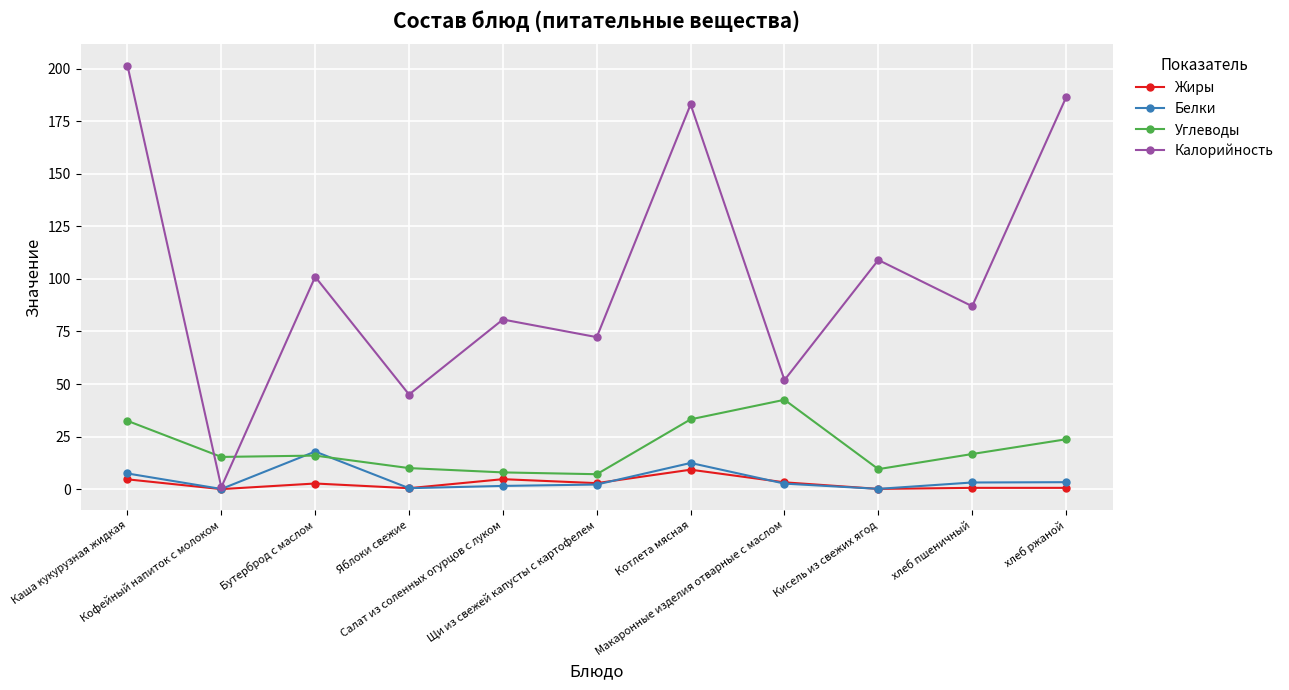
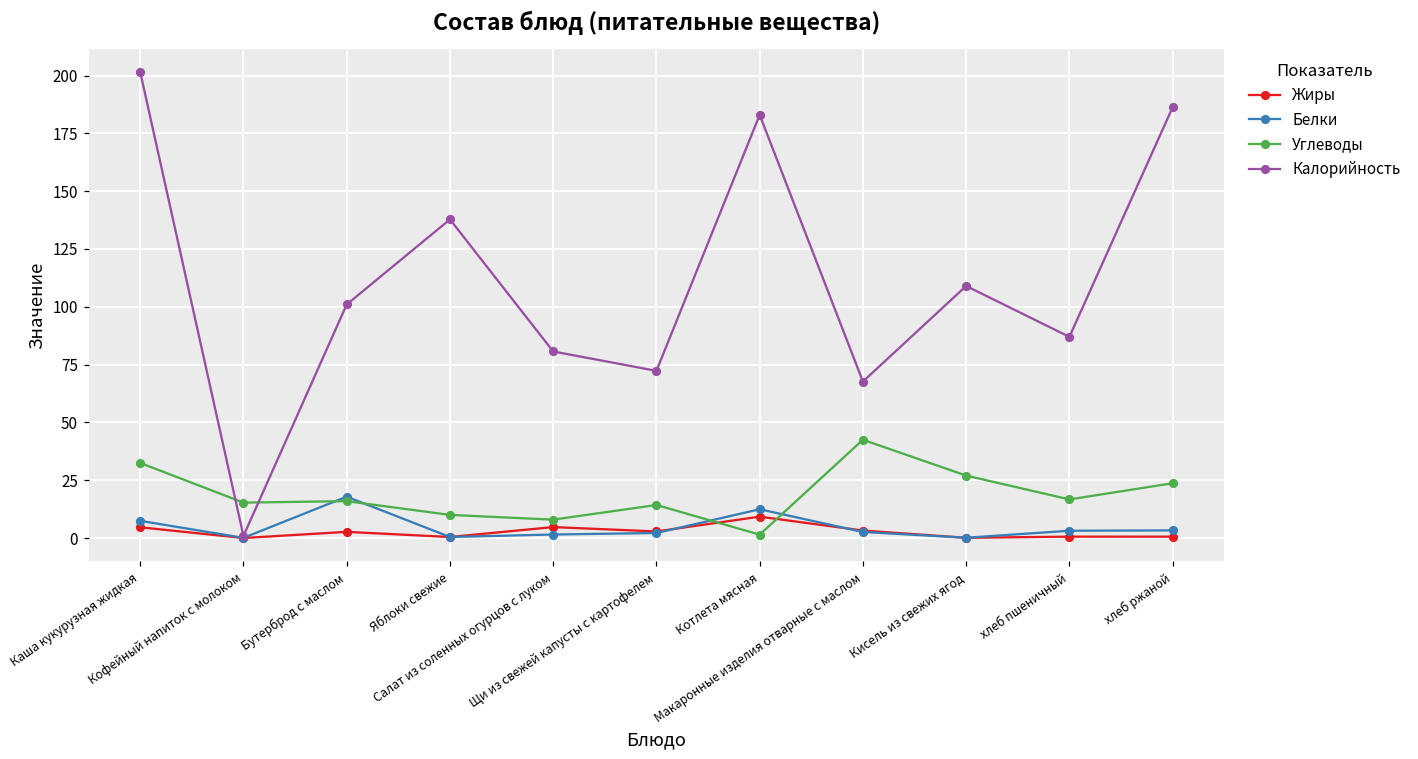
  {
    "Жиры": {
      "Каша кукурузная жидкая": 5,
      "Бутерброд с маслом": 3,
      "Салат из соленных огурцов с луком": 5,
      "Котлета мясная": 9,
      "хлеб пшеничный": 1,
      "хлеб ржаной": 1
    },
    "Белки": {
      "Каша кукурузная жидкая": 7,
      "Бутерброд с маслом": 18,
      "Салат из соленных огурцов с луком": 2,
      "Котлета мясная": 12,
      "хлеб пшеничный": 3,
      "хлеб ржаной": 3
    },
    "Углеводы": {
      "Каша кукурузная жидкая": 32,
      "Кофейный напиток с молоком": 15,
      "Бутерброд с маслом": 16,
      "Яблоки свежие": 10,
      "Салат из соленных огурцов с луком": 8,
-     "Щи из свежей капусты с картофелем": 7,
-     "Котлета мясная": 33,
+     "Щи из свежей капусты с картофелем": 14,
+     "Котлета мясная": 1,
      "Макаронные изделия отварные с маслом": 43,
-     "Кисель из свежих ягод": 10,
+     "Кисель из свежих ягод": 27,
      "хлеб пшеничный": 17,
      "хлеб ржаной": 24
    },
    "Калорийность": {
      "Каша кукурузная жидкая": 202,
      "Бутерброд с маслом": 101,
-     "Яблоки свежие": 45,
+     "Яблоки свежие": 138,
      "Салат из соленных огурцов с луком": 81,
      "Щи из свежей капусты с картофелем": 72,
      "Котлета мясная": 183,
-     "Макаронные изделия отварные с маслом": 52,
+     "Макаронные изделия отварные с маслом": 68,
      "Кисель из свежих ягод": 109,
      "хлеб пшеничный": 87,
      "хлеб ржаной": 186
    }
  }
